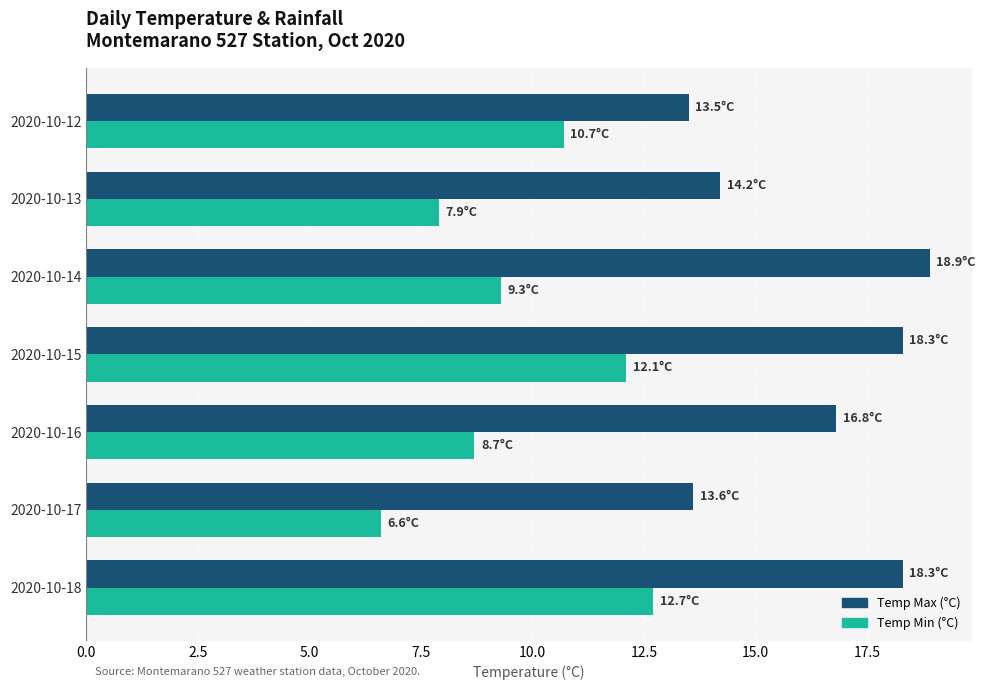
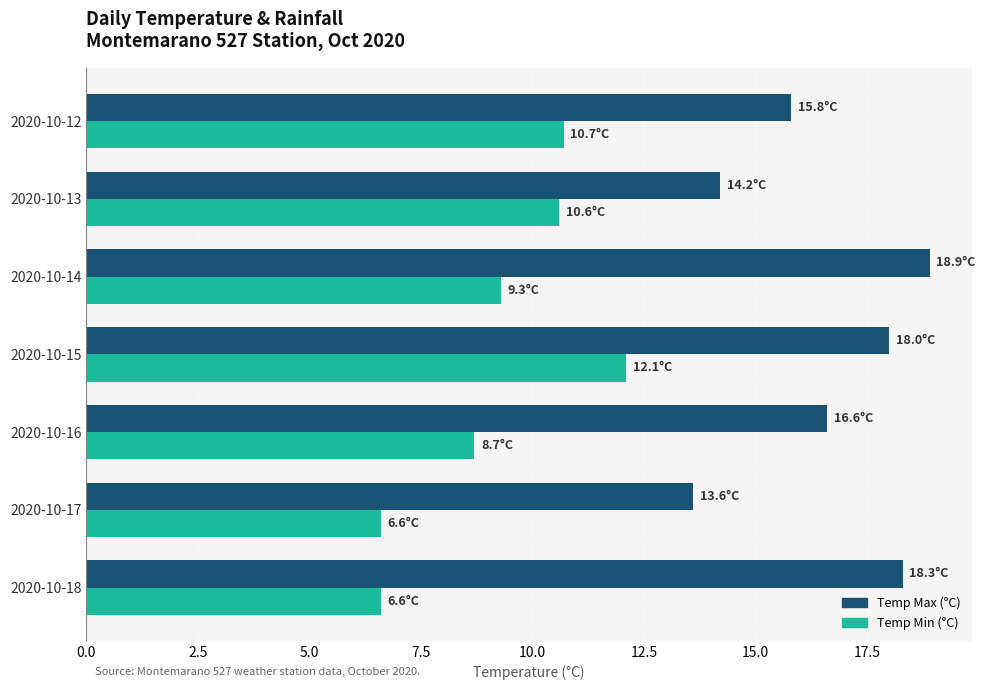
  {
    "Temp Max (°C)": {
-     "2020-10-12": "13.5°C",
+     "2020-10-12": "15.8°C",
      "2020-10-13": "14.2°C",
      "2020-10-14": "18.9°C",
-     "2020-10-15": "18.3°C",
-     "2020-10-16": "16.8°C",
+     "2020-10-15": "18.0°C",
+     "2020-10-16": "16.6°C",
      "2020-10-17": "13.6°C",
      "2020-10-18": "18.3°C"
    },
    "Temp Min (°C)": {
      "2020-10-12": "10.7°C",
-     "2020-10-13": "7.9°C",
+     "2020-10-13": "10.6°C",
      "2020-10-14": "9.3°C",
      "2020-10-15": "12.1°C",
      "2020-10-16": "8.7°C",
      "2020-10-17": "6.6°C",
-     "2020-10-18": "12.7°C"
+     "2020-10-18": "6.6°C"
    }
  }
